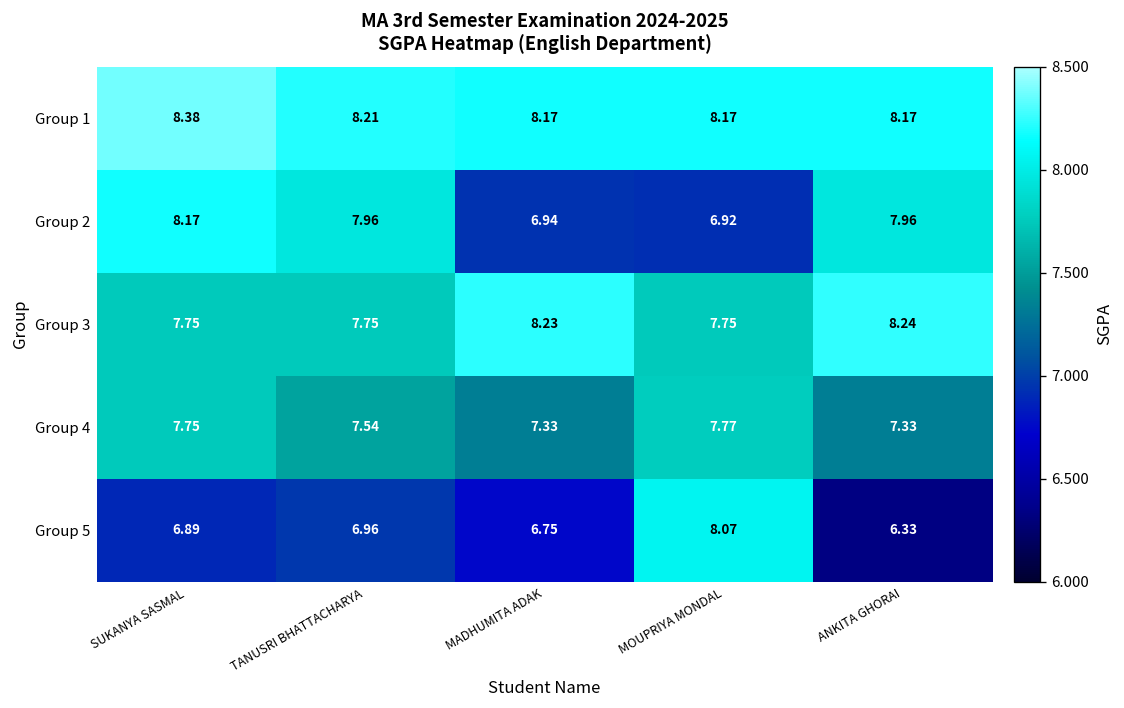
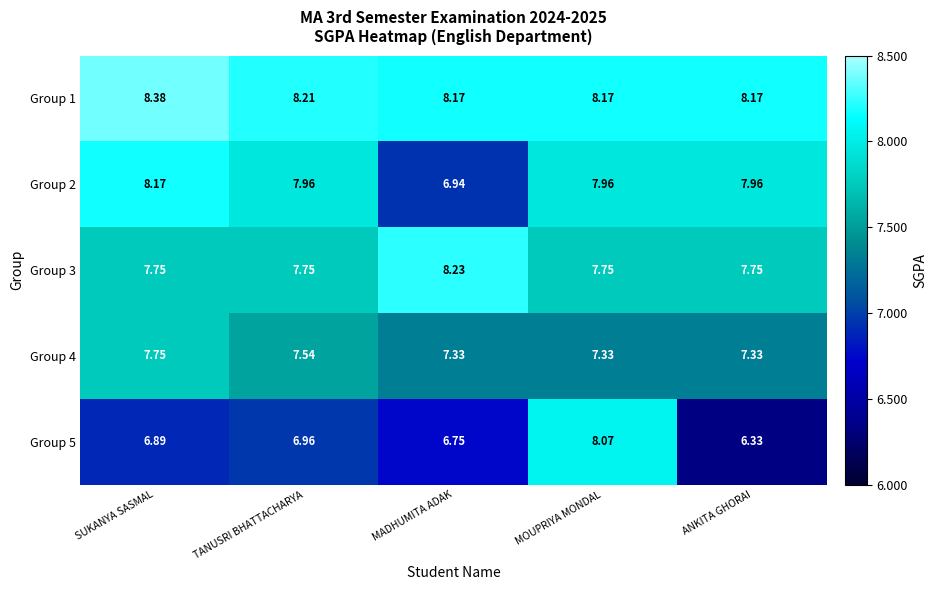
  {
    "Group 1": {
      "SUKANYA SASMAL": 8.38,
      "TANUSRI BHATTACHARYA": 8.21,
      "MADHUMITA ADAK": 8.17,
      "MOUPRIYA MONDAL": 8.17,
      "ANKITA GHORAI": 8.17
    },
    "Group 2": {
      "SUKANYA SASMAL": 8.17,
      "TANUSRI BHATTACHARYA": 7.96,
      "MADHUMITA ADAK": 6.94,
-     "MOUPRIYA MONDAL": 6.92,
+     "MOUPRIYA MONDAL": 7.96,
      "ANKITA GHORAI": 7.96
    },
    "Group 3": {
      "SUKANYA SASMAL": 7.75,
      "TANUSRI BHATTACHARYA": 7.75,
      "MADHUMITA ADAK": 8.23,
      "MOUPRIYA MONDAL": 7.75,
-     "ANKITA GHORAI": 8.24
+     "ANKITA GHORAI": 7.75
    },
    "Group 4": {
      "SUKANYA SASMAL": 7.75,
      "TANUSRI BHATTACHARYA": 7.54,
      "MADHUMITA ADAK": 7.33,
-     "MOUPRIYA MONDAL": 7.77,
+     "MOUPRIYA MONDAL": 7.33,
      "ANKITA GHORAI": 7.33
    },
    "Group 5": {
      "SUKANYA SASMAL": 6.89,
      "TANUSRI BHATTACHARYA": 6.96,
      "MADHUMITA ADAK": 6.75,
      "MOUPRIYA MONDAL": 8.07,
      "ANKITA GHORAI": 6.33
    }
  }
